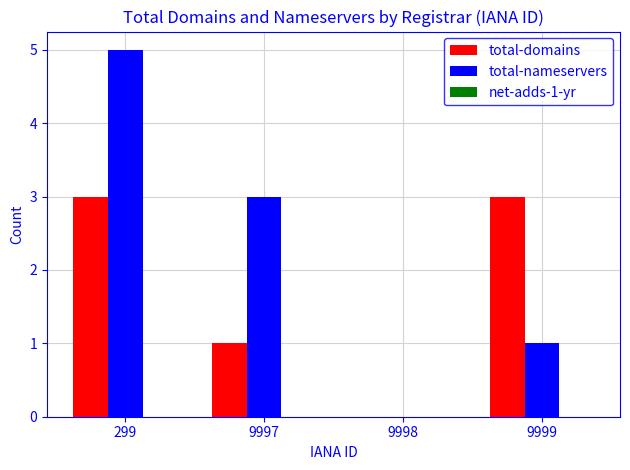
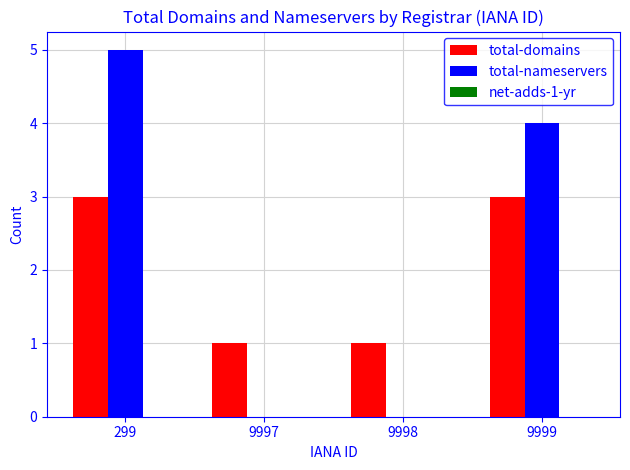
  {
    "total-domains": {
      "299": 3,
      "9997": 1,
-     "9998": 0,
+     "9998": 1,
      "9999": 3
    },
    "total-nameservers": {
      "299": 5,
-     "9997": 3,
+     "9997": 0,
      "9998": 0,
-     "9999": 1
+     "9999": 4
    },
    "net-adds-1-yr": {
      "299": 0,
      "9997": 0,
      "9998": 0,
      "9999": 0
    }
  }
